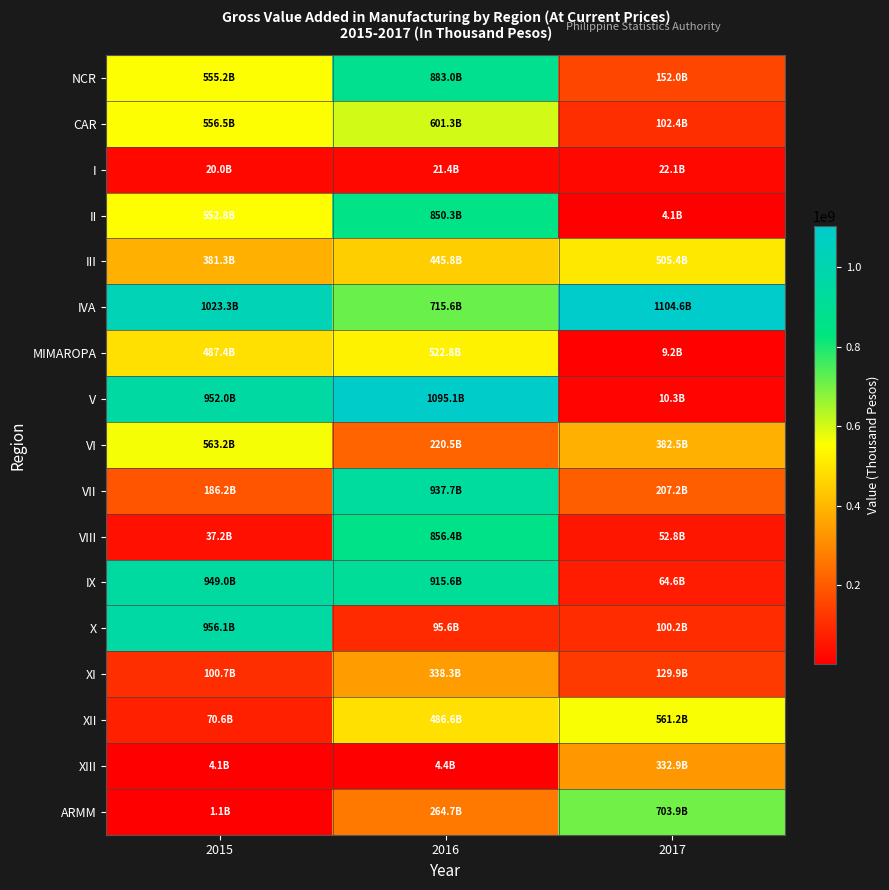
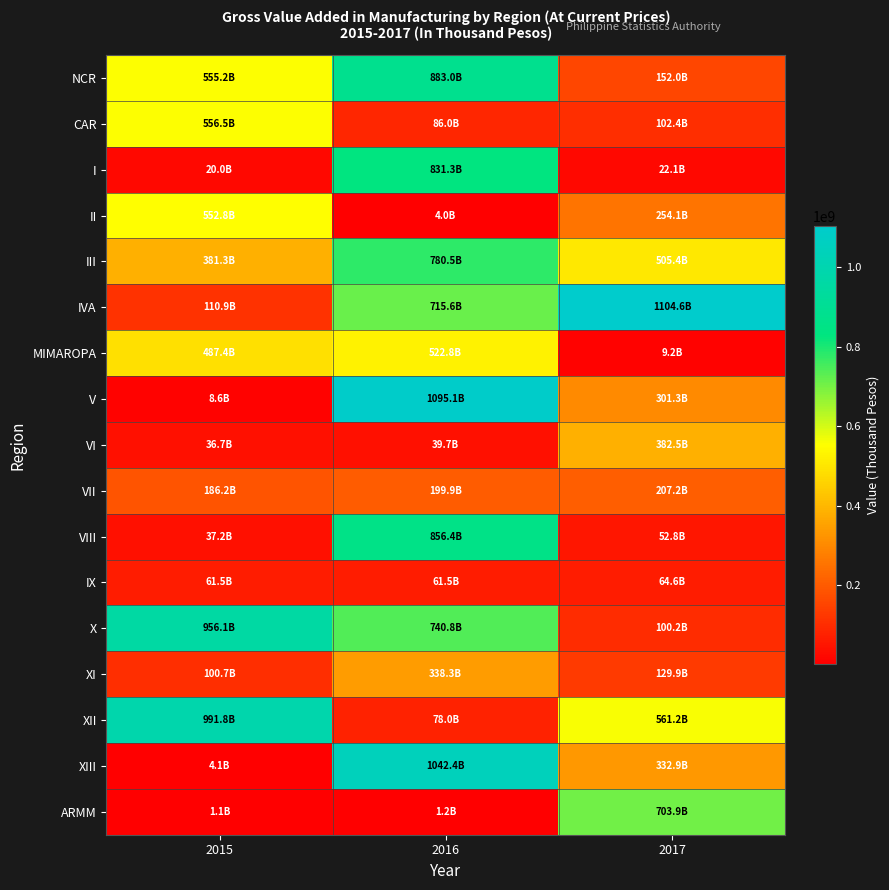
  {
    "NCR": {
      "2015": "555.2B",
      "2016": "883.0B",
      "2017": "152.0B"
    },
    "CAR": {
      "2015": "556.5B",
-     "2016": "601.3B",
+     "2016": "86.0B",
      "2017": "102.4B"
    },
    "I": {
      "2015": "20.0B",
-     "2016": "21.4B",
+     "2016": "831.3B",
      "2017": "22.1B"
    },
    "II": {
      "2015": "552.8B",
-     "2016": "850.3B",
-     "2017": "4.1B"
+     "2016": "4.0B",
+     "2017": "254.1B"
    },
    "III": {
      "2015": "381.3B",
-     "2016": "445.8B",
+     "2016": "780.5B",
      "2017": "505.4B"
    },
    "IVA": {
-     "2015": "1023.3B",
+     "2015": "110.9B",
      "2016": "715.6B",
      "2017": "1104.6B"
    },
    "MIMAROPA": {
      "2015": "487.4B",
      "2016": "522.8B",
      "2017": "9.2B"
    },
    "V": {
-     "2015": "952.0B",
+     "2015": "8.6B",
      "2016": "1095.1B",
-     "2017": "10.3B"
+     "2017": "301.3B"
    },
    "VI": {
-     "2015": "563.2B",
-     "2016": "220.5B",
+     "2015": "36.7B",
+     "2016": "39.7B",
      "2017": "382.5B"
    },
    "VII": {
      "2015": "186.2B",
-     "2016": "937.7B",
+     "2016": "199.9B",
      "2017": "207.2B"
    },
    "VIII": {
      "2015": "37.2B",
      "2016": "856.4B",
      "2017": "52.8B"
    },
    "IX": {
-     "2015": "949.0B",
-     "2016": "915.6B",
+     "2015": "61.5B",
+     "2016": "61.5B",
      "2017": "64.6B"
    },
    "X": {
      "2015": "956.1B",
-     "2016": "95.6B",
+     "2016": "740.8B",
      "2017": "100.2B"
    },
    "XI": {
      "2015": "100.7B",
      "2016": "338.3B",
      "2017": "129.9B"
    },
    "XII": {
-     "2015": "70.6B",
-     "2016": "486.6B",
+     "2015": "991.8B",
+     "2016": "78.0B",
      "2017": "561.2B"
    },
    "XIII": {
      "2015": "4.1B",
-     "2016": "4.4B",
+     "2016": "1042.4B",
      "2017": "332.9B"
    },
    "ARMM": {
      "2015": "1.1B",
-     "2016": "264.7B",
+     "2016": "1.2B",
      "2017": "703.9B"
    }
  }
